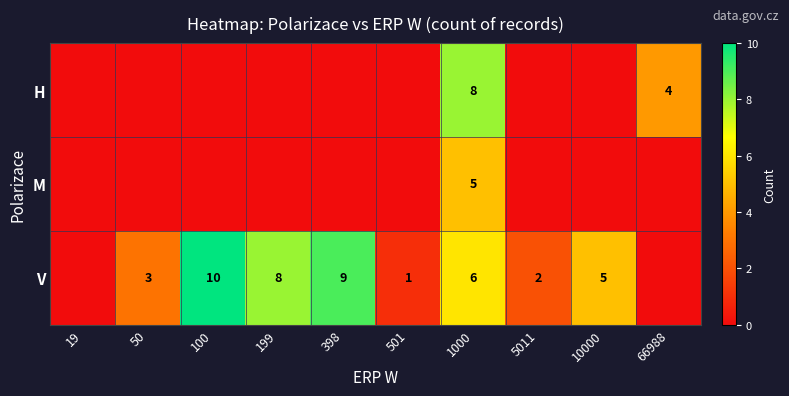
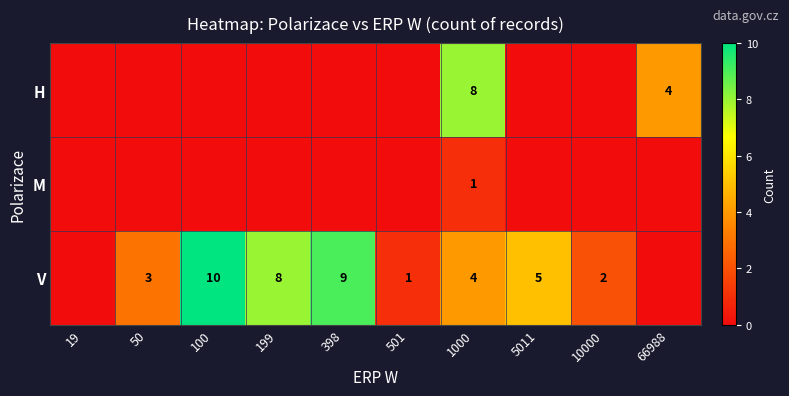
  {
    "H": {
      "1000": 8,
      "66988": 4
    },
    "M": {
-     "1000": 5
+     "1000": 1
    },
    "V": {
      "50": 3,
      "100": 10,
      "199": 8,
      "398": 9,
      "501": 1,
-     "1000": 6,
-     "5011": 2,
-     "10000": 5
+     "1000": 4,
+     "5011": 5,
+     "10000": 2
    }
  }
